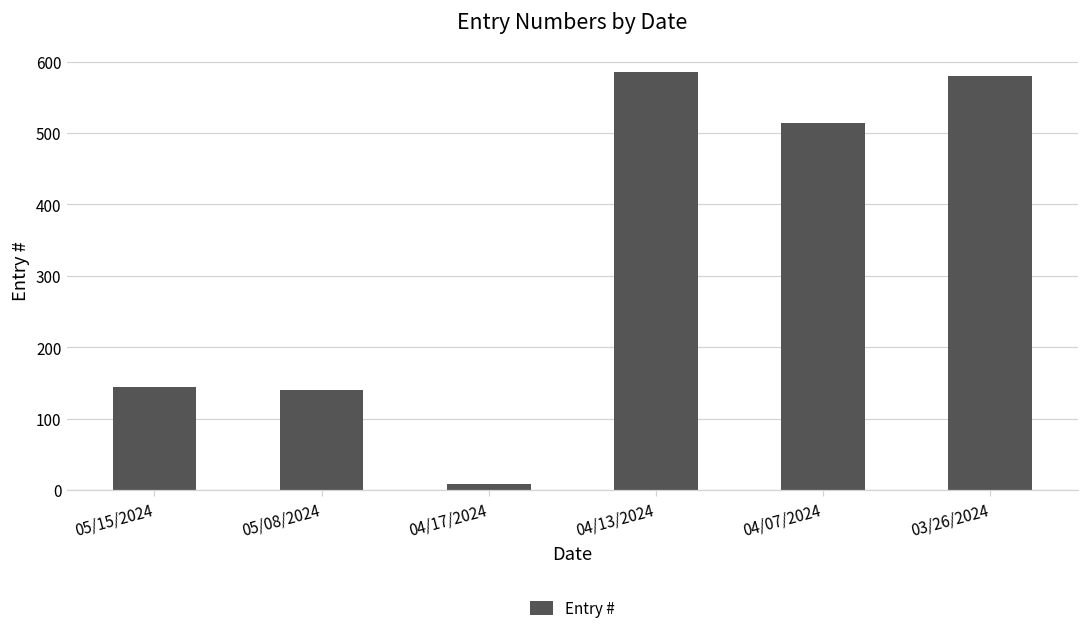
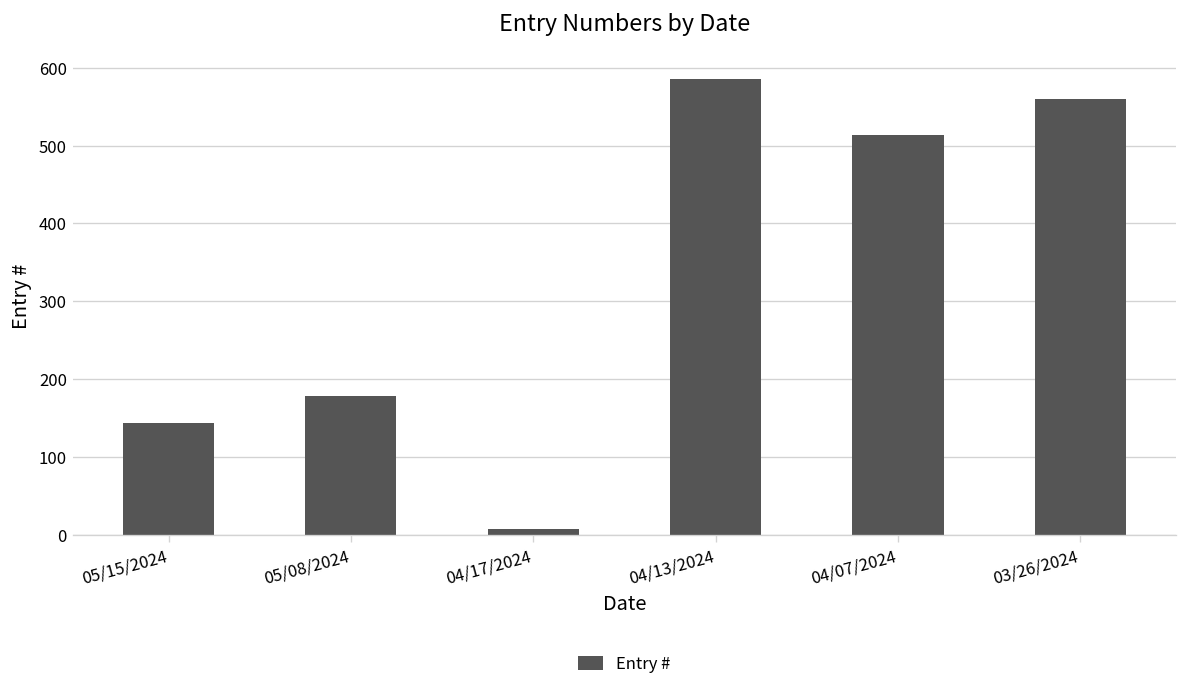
  {
    "05/15/2024": 140,
-   "05/08/2024": 140,
+   "05/08/2024": 180,
    "04/17/2024": 10,
    "04/13/2024": 590,
    "04/07/2024": 510,
-   "03/26/2024": 580
+   "03/26/2024": 560
  }
